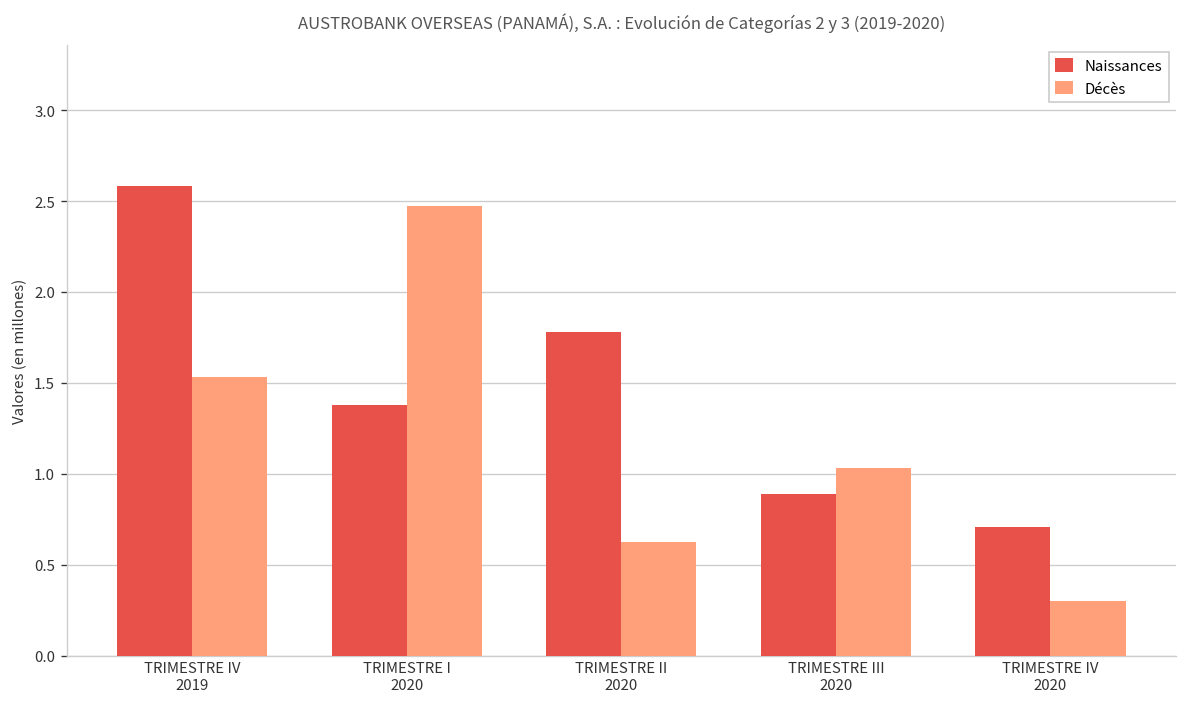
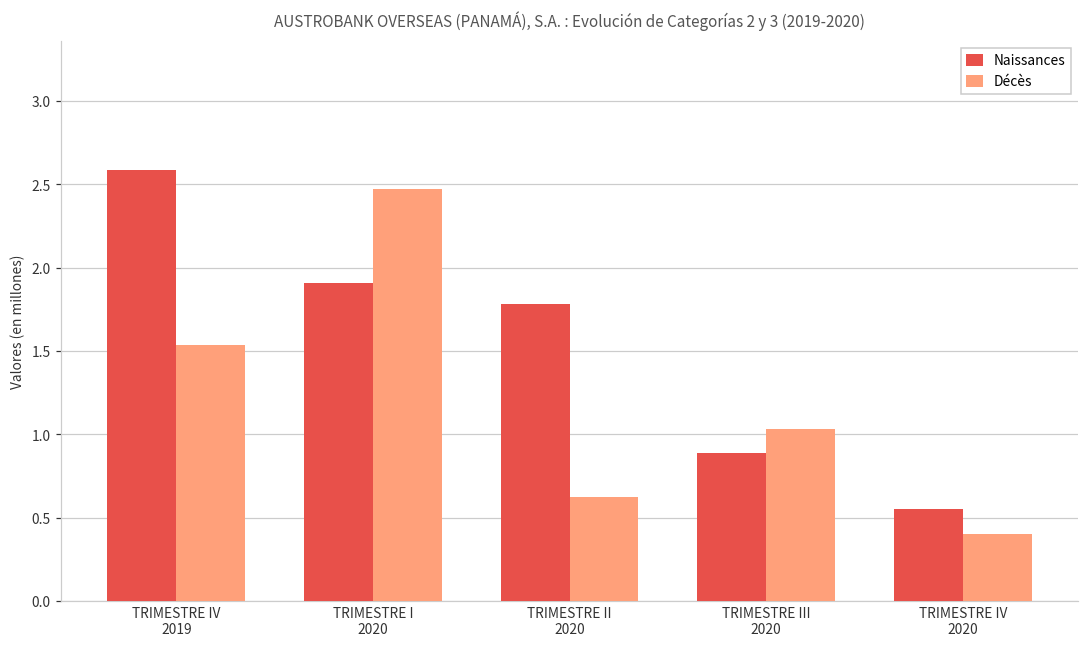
  {
    "Naissances": {
      "TRIMESTRE IV 2019": 2.58,
-     "TRIMESTRE I 2020": 1.38,
+     "TRIMESTRE I 2020": 1.91,
      "TRIMESTRE II 2020": 1.78,
      "TRIMESTRE III 2020": 0.89,
-     "TRIMESTRE IV 2020": 0.71
+     "TRIMESTRE IV 2020": 0.55
    },
    "Décès": {
      "TRIMESTRE IV 2019": 1.53,
      "TRIMESTRE I 2020": 2.47,
      "TRIMESTRE II 2020": 0.62,
      "TRIMESTRE III 2020": 1.03,
-     "TRIMESTRE IV 2020": 0.3
+     "TRIMESTRE IV 2020": 0.4
    }
  }
